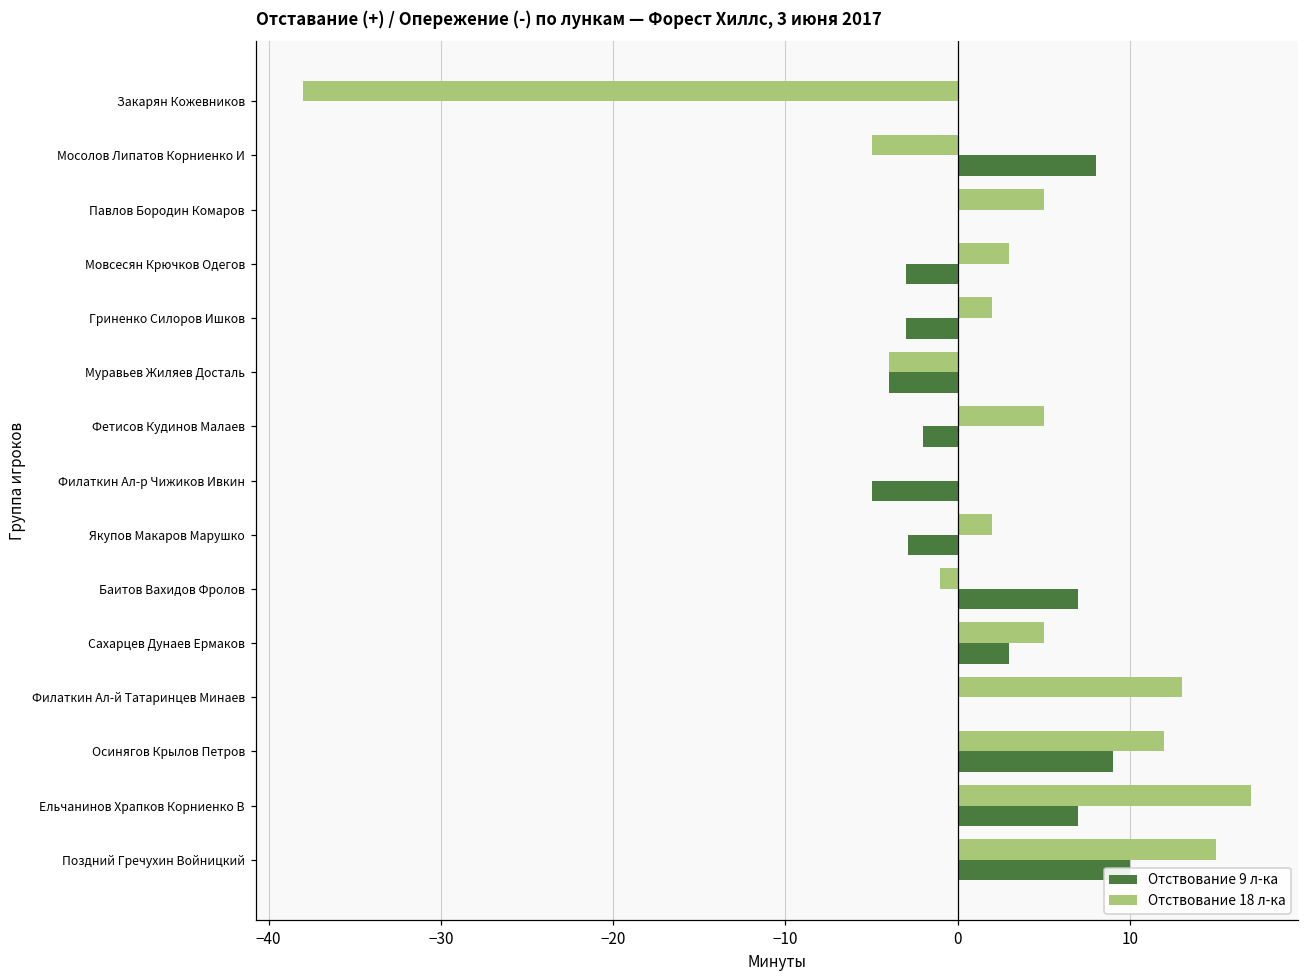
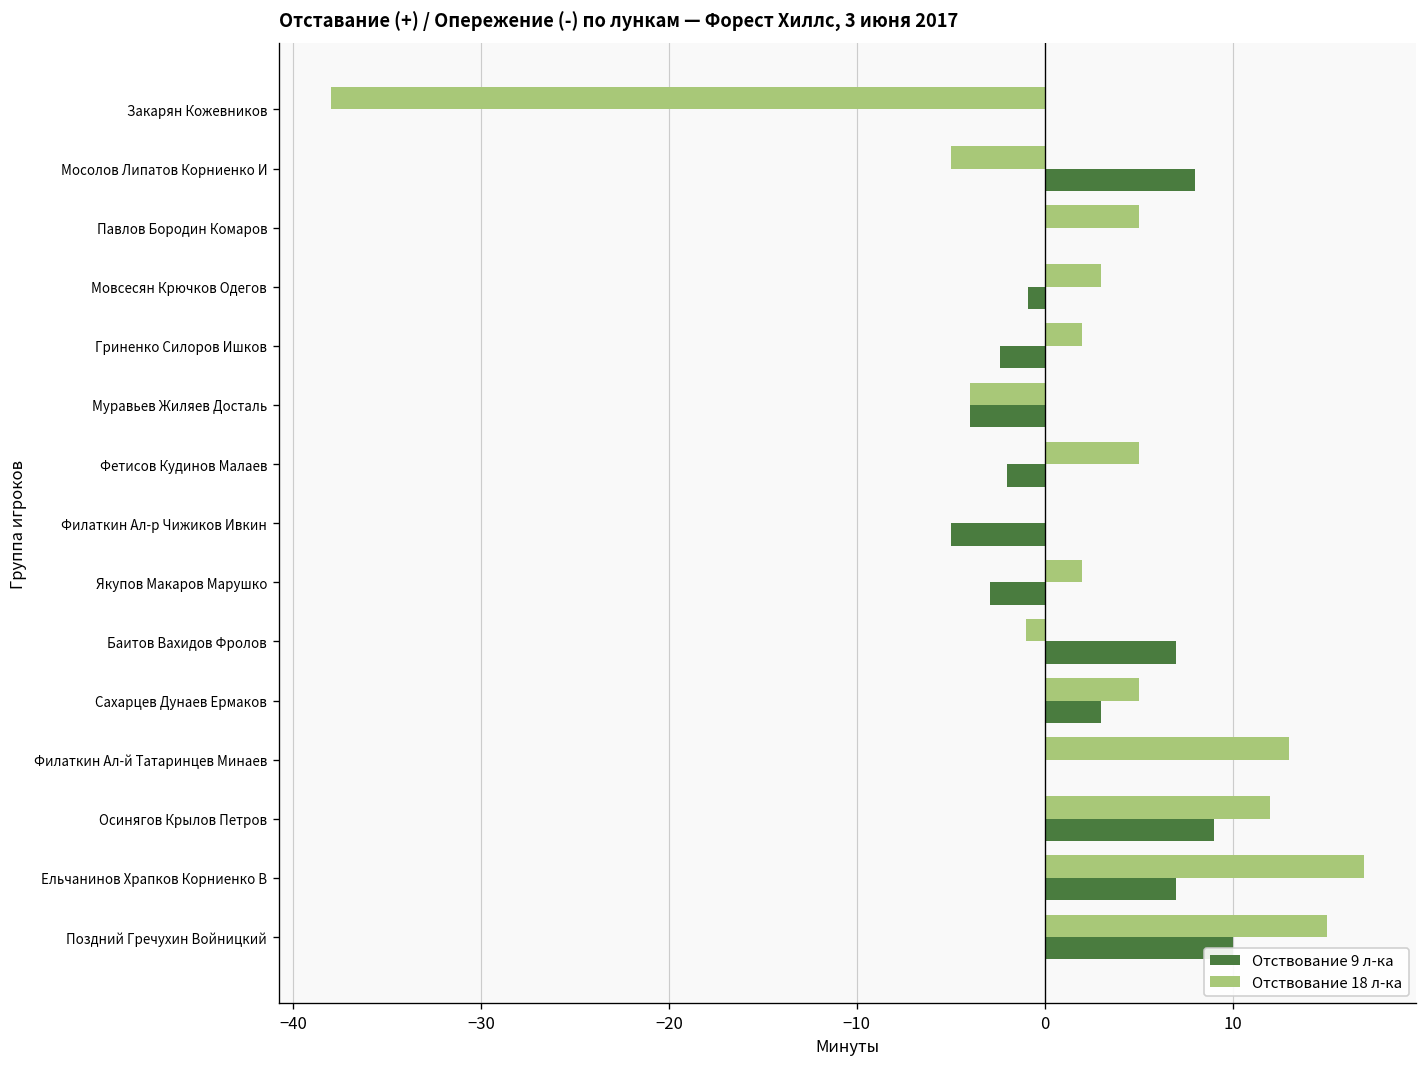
  {
    "Отствование 9 л-ка": {
      "Закарян Кожевников": 0.0,
      "Мосолов Липатов Корниенко И": 8.0,
      "Павлов Бородин Комаров": 0.0,
-     "Мовсесян Крючков Одегов": -3.0,
-     "Гриненко Силоров Ишков": -3.0,
+     "Мовсесян Крючков Одегов": -0.9,
+     "Гриненко Силоров Ишков": -2.4,
      "Муравьев Жиляев Досталь": -4.0,
      "Фетисов Кудинов Малаев": -2.0,
      "Филаткин Ал-р Чижиков Ивкин": -5.0,
      "Якупов Макаров Марушко": -2.9,
      "Баитов Вахидов Фролов": 7.0,
      "Сахарцев Дунаев Ермаков": 3.0,
      "Филаткин Ал-й Татаринцев Минаев": 0.0,
      "Осинягов Крылов Петров": 9.0,
      "Ельчанинов Храпков Корниенко В": 7.0
    },
    "Отствование 18 л-ка": {
      "Закарян Кожевников": -38.0,
      "Мосолов Липатов Корниенко И": -5.0,
      "Павлов Бородин Комаров": 5.0,
      "Мовсесян Крючков Одегов": 3.0,
      "Гриненко Силоров Ишков": 2.0,
      "Муравьев Жиляев Досталь": -4.0,
      "Фетисов Кудинов Малаев": 5.0,
      "Филаткин Ал-р Чижиков Ивкин": 0.0,
      "Якупов Макаров Марушко": 2.0,
      "Баитов Вахидов Фролов": -1.0,
      "Сахарцев Дунаев Ермаков": 5.0,
      "Филаткин Ал-й Татаринцев Минаев": 13.0,
      "Осинягов Крылов Петров": 12.0,
      "Ельчанинов Храпков Корниенко В": 17.0,
      "Поздний Гречухин Войницкий": 15.0
    }
  }
